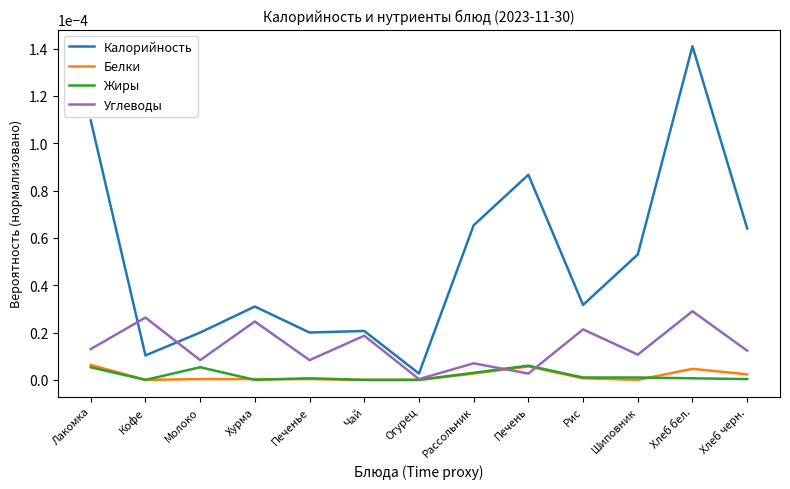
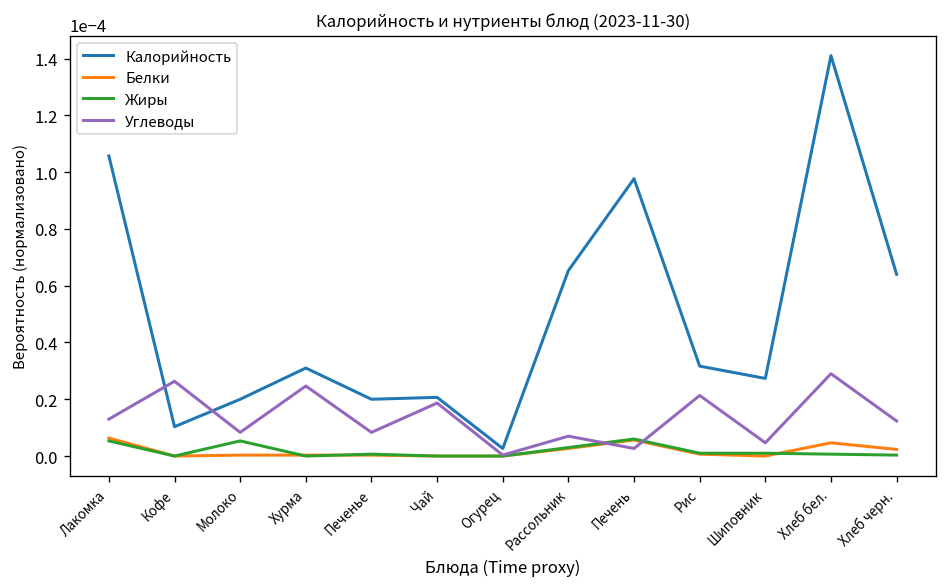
  {
    "Калорийность": {
-     "Лакомка": 0.000110,
+     "Лакомка": 0.000106,
      "Кофе": 0.000010,
      "Молоко": 0.000020,
      "Хурма": 0.000031,
      "Печенье": 0.000020,
      "Чай": 0.000021,
      "Огурец": 0.000003,
      "Рассольник": 0.000065,
-     "Печень": 0.000087,
+     "Печень": 0.000098,
      "Рис": 0.000032,
-     "Шиповник": 0.000053,
+     "Шиповник": 0.000027,
      "Хлеб бел.": 0.000141,
      "Хлеб черн.": 0.000064
    },
    "Белки": {
      "Молоко": 0.000000,
      "Хлеб бел.": 0.000005,
      "Хлеб черн.": 0.000002
    },
    "Жиры": {
      "Молоко": 0.000005,
      "Хлеб бел.": 0.000001,
      "Хлеб черн.": 0.000000
    },
    "Углеводы": {
      "Лакомка": 0.000013,
      "Кофе": 0.000026,
      "Молоко": 0.000008,
      "Хурма": 0.000025,
      "Печенье": 0.000008,
      "Чай": 0.000019,
      "Рассольник": 0.000007,
      "Печень": 0.000003,
      "Рис": 0.000021,
-     "Шиповник": 0.000011,
+     "Шиповник": 0.000005,
      "Хлеб бел.": 0.000029,
      "Хлеб черн.": 0.000012
    }
  }
